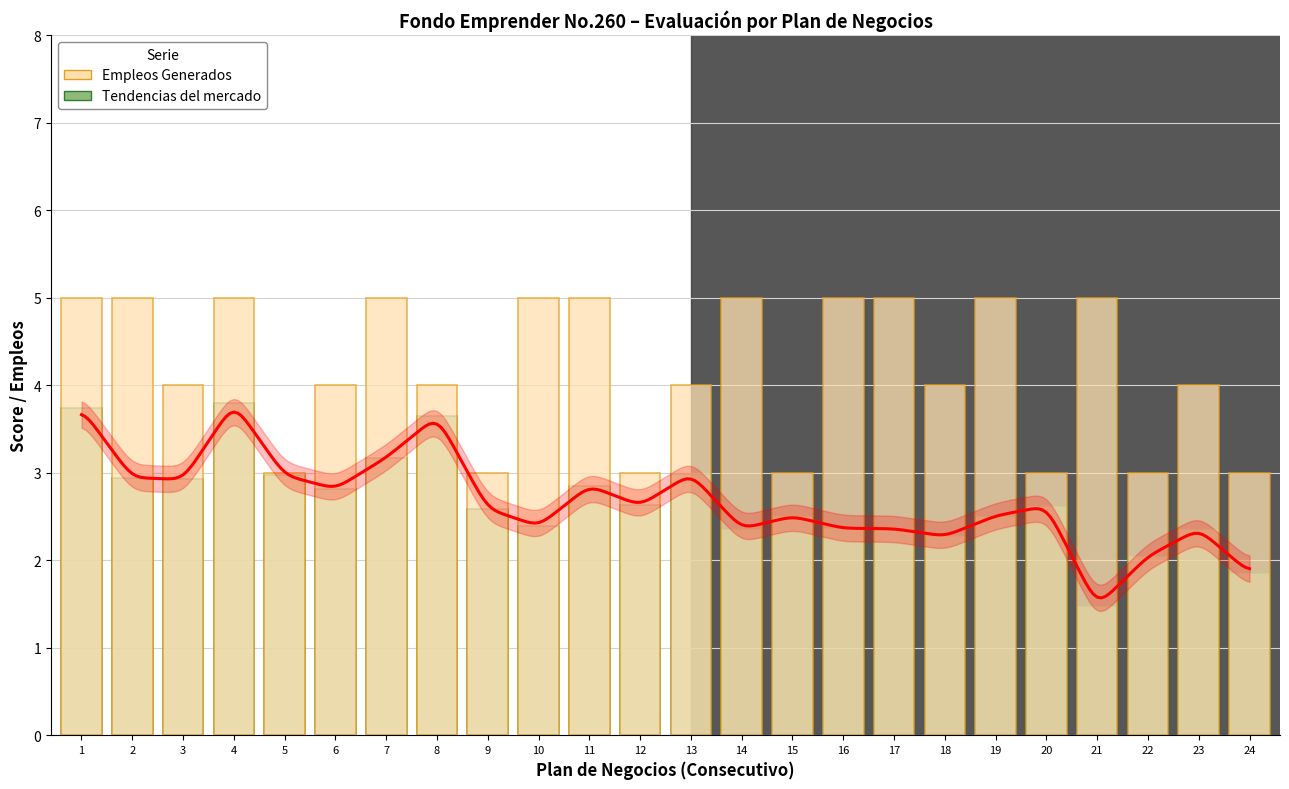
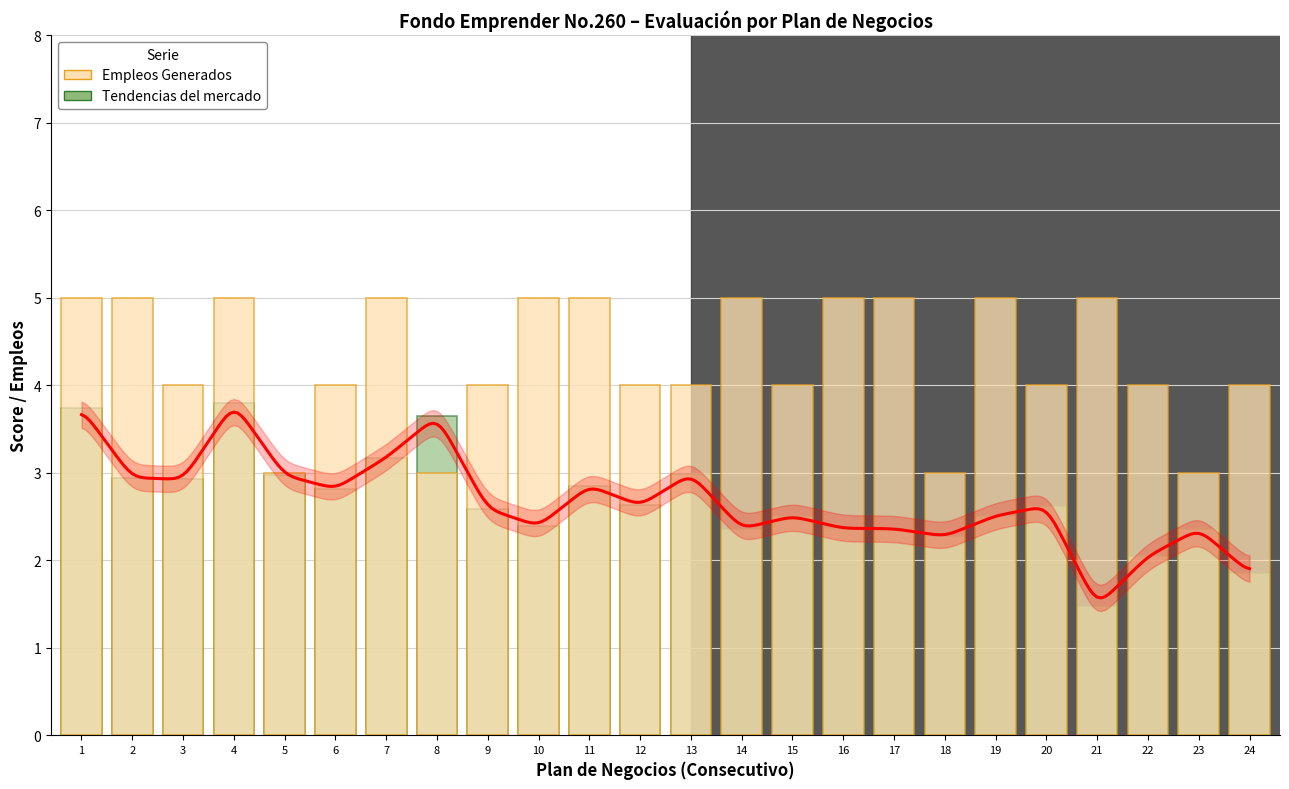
  {
    "Empleos Generados": {
      "1": 5,
      "2": 5,
      "3": 4,
      "4": 5,
      "5": 3,
      "6": 4,
      "7": 5,
-     "8": 4,
-     "9": 3,
+     "8": 3,
+     "9": 4,
      "10": 5,
      "11": 5,
-     "12": 3,
+     "12": 4,
      "13": 4,
      "14": 5,
-     "15": 3,
+     "15": 4,
      "16": 5,
      "17": 5,
-     "18": 4,
+     "18": 3,
      "19": 5,
-     "20": 3,
+     "20": 4,
      "21": 5,
-     "22": 3,
-     "23": 4,
-     "24": 3
+     "22": 4,
+     "23": 3,
+     "24": 4
    }
  }
